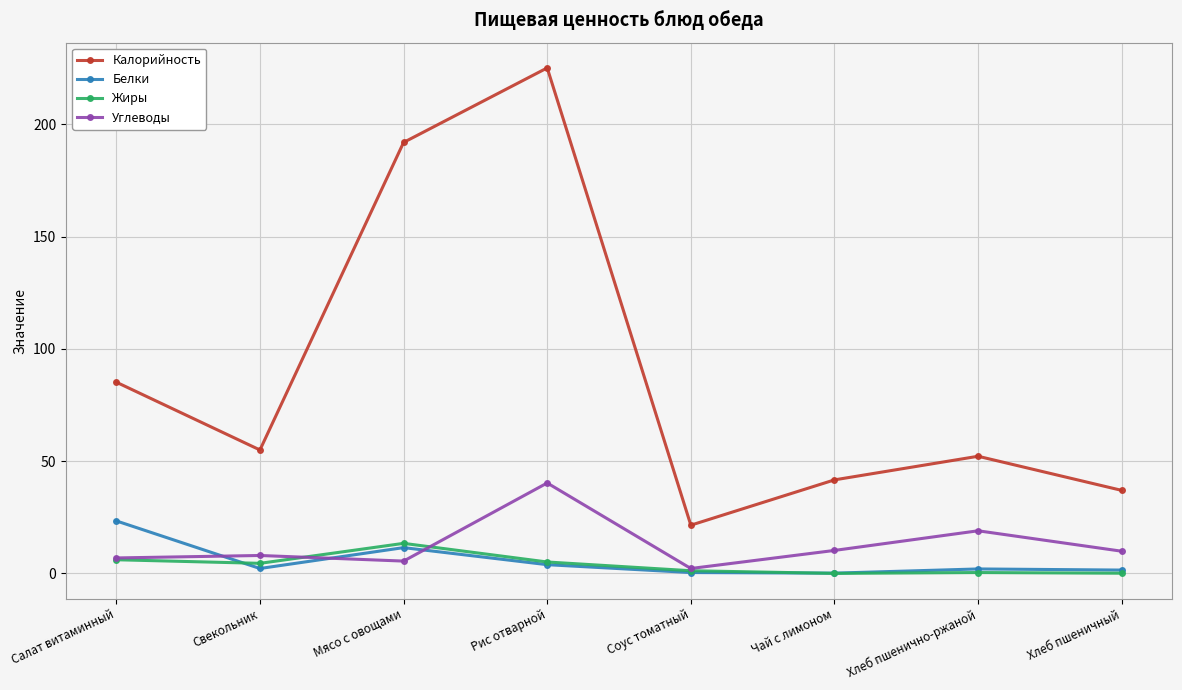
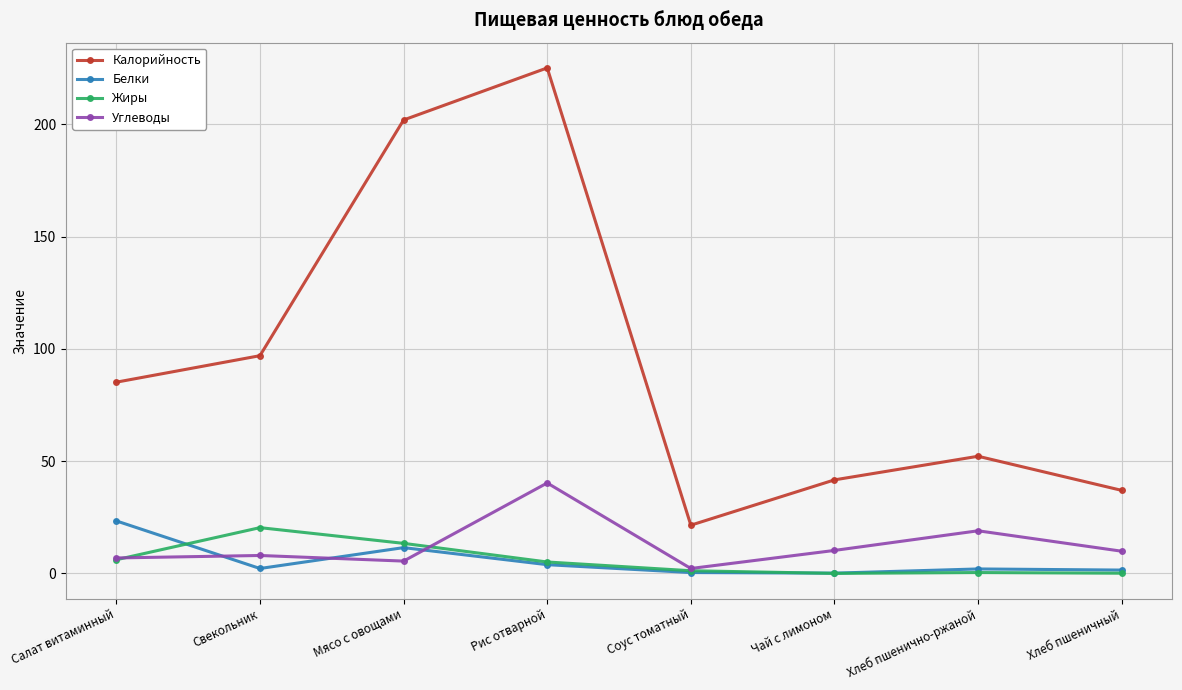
  {
    "Калорийность": {
      "Салат витаминный": 85,
-     "Свекольник": 55,
-     "Мясо с овощами": 192,
+     "Свекольник": 97,
+     "Мясо с овощами": 202,
      "Рис отварной": 225,
      "Соус томатный": 22,
      "Чай с лимоном": 42,
      "Хлеб пшенично-ржаной": 52,
      "Хлеб пшеничный": 37
    },
    "Белки": {
      "Салат витаминный": 23,
      "Свекольник": 2,
      "Мясо с овощами": 12,
      "Рис отварной": 4,
      "Хлеб пшенично-ржаной": 2,
      "Хлеб пшеничный": 2
    },
    "Жиры": {
-     "Свекольник": 5,
+     "Свекольник": 20,
      "Мясо с овощами": 13,
      "Рис отварной": 5,
      "Хлеб пшенично-ржаной": 0,
      "Хлеб пшеничный": 0
    },
    "Углеводы": {
      "Свекольник": 8,
      "Мясо с овощами": 6,
      "Рис отварной": 40,
      "Чай с лимоном": 10,
      "Хлеб пшенично-ржаной": 19,
      "Хлеб пшеничный": 10
    }
  }
